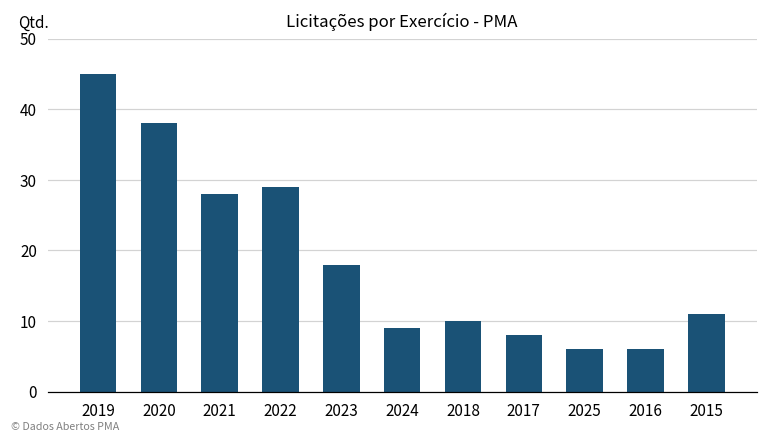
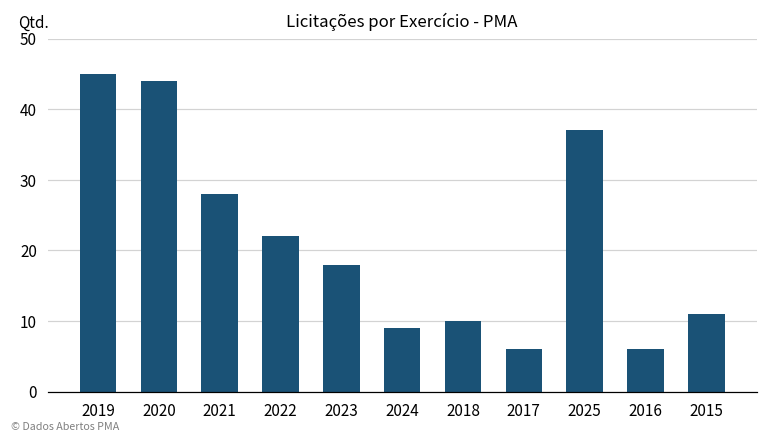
  {
    "2019": 45,
-   "2020": 38,
+   "2020": 44,
    "2021": 28,
-   "2022": 29,
+   "2022": 22,
    "2023": 18,
    "2024": 9,
    "2018": 10,
-   "2017": 8,
-   "2025": 6,
+   "2017": 6,
+   "2025": 37,
    "2016": 6,
    "2015": 11
  }
